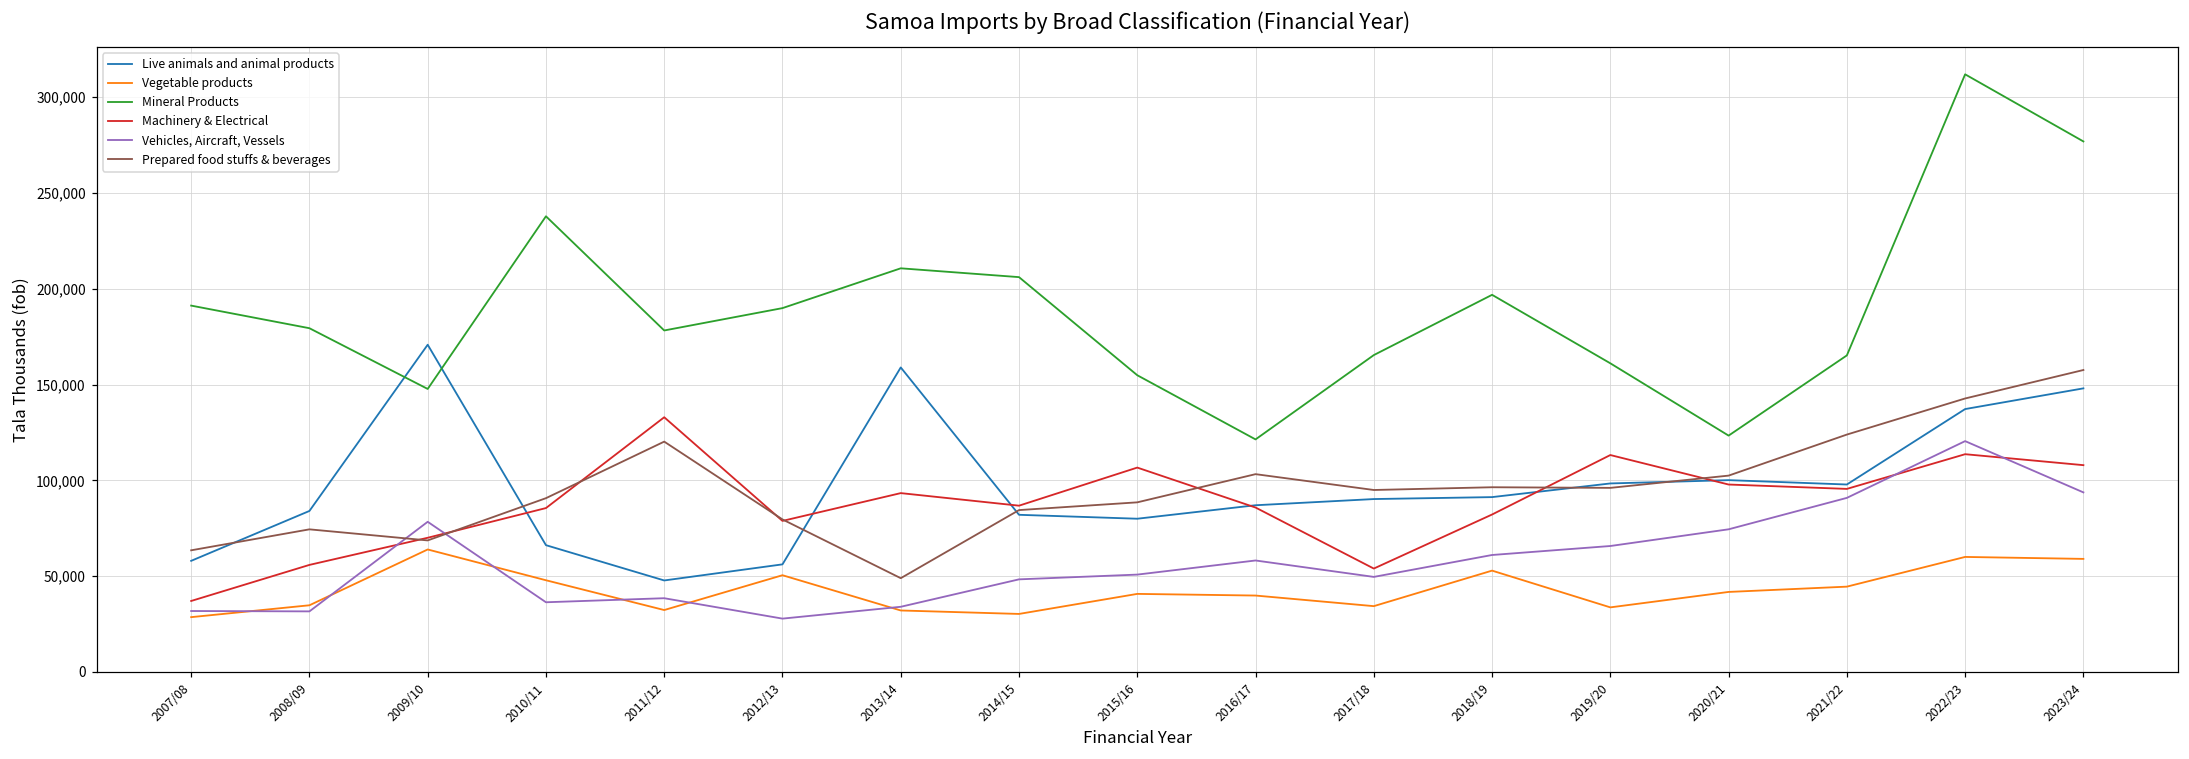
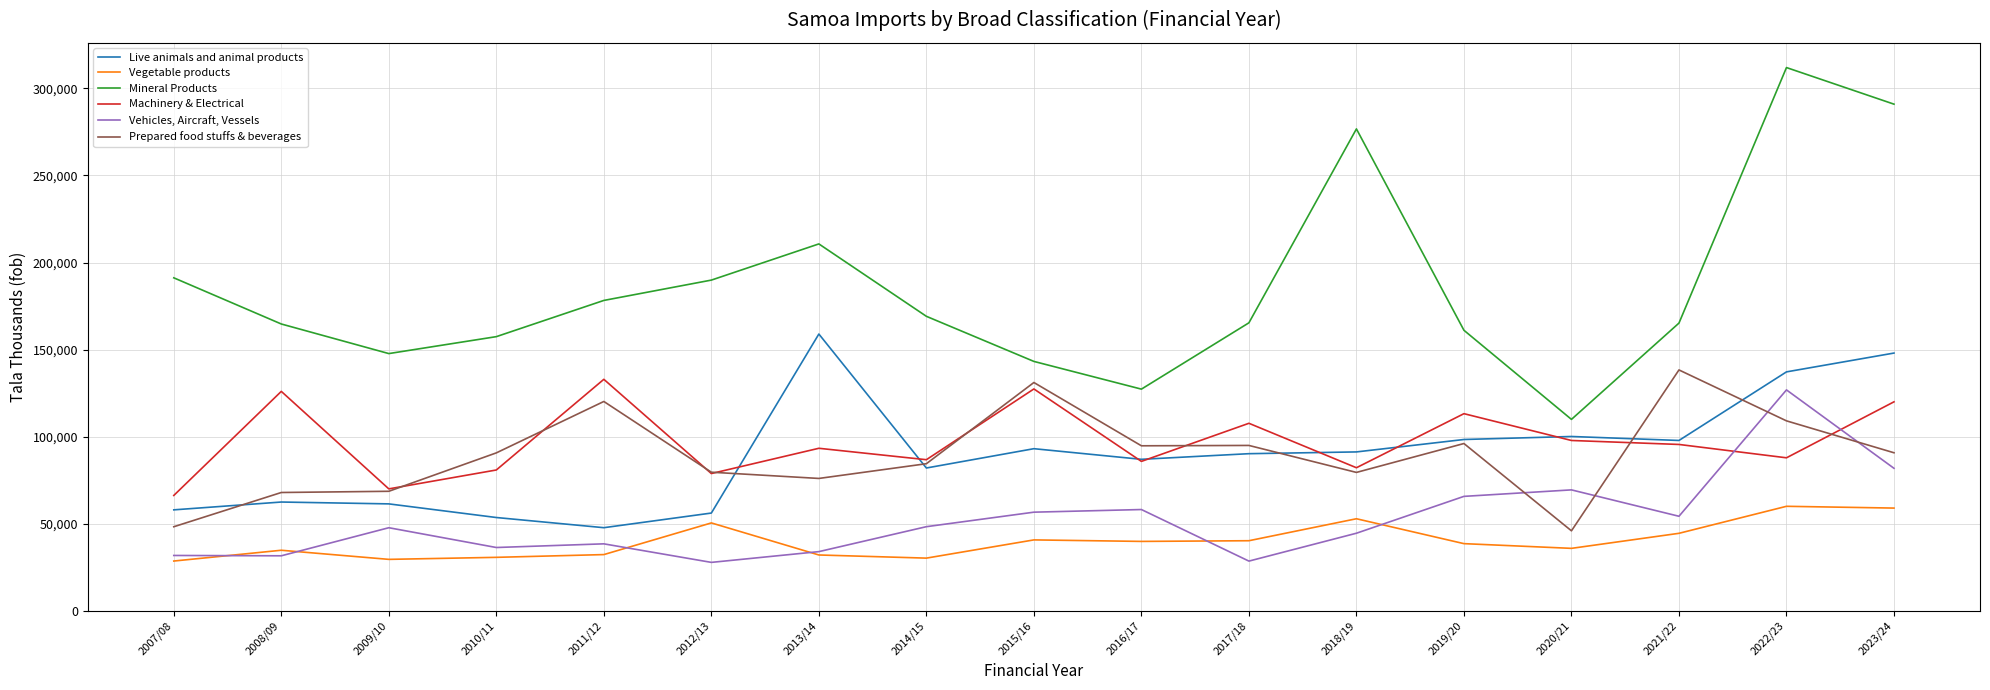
  {
    "Live animals and animal products": {
      "2007/08": "58,000",
-     "2008/09": "84,000",
-     "2009/10": "171,000",
-     "2010/11": "66,000",
+     "2008/09": "62,000",
+     "2009/10": "61,000",
+     "2010/11": "54,000",
      "2011/12": "48,000",
      "2012/13": "56,000",
      "2013/14": "159,000",
      "2014/15": "82,000",
-     "2015/16": "80,000",
+     "2015/16": "93,000",
      "2017/18": "90,000",
      "2018/19": "91,000",
      "2019/20": "98,000",
      "2020/21": "100,000",
      "2021/22": "98,000",
      "2022/23": "137,000",
      "2023/24": "148,000"
    },
    "Vegetable products": {
      "2007/08": "29,000",
      "2008/09": "35,000",
-     "2009/10": "64,000",
-     "2010/11": "48,000",
+     "2009/10": "30,000",
+     "2010/11": "31,000",
      "2011/12": "32,000",
      "2012/13": "50,000",
      "2013/14": "32,000",
      "2014/15": "30,000",
      "2015/16": "41,000",
      "2016/17": "40,000",
-     "2017/18": "34,000",
+     "2017/18": "40,000",
      "2018/19": "53,000",
-     "2019/20": "34,000",
-     "2020/21": "42,000",
+     "2019/20": "39,000",
+     "2020/21": "36,000",
      "2021/22": "45,000",
      "2022/23": "60,000",
      "2023/24": "59,000"
    },
    "Mineral Products": {
      "2007/08": "191,000",
-     "2008/09": "179,000",
+     "2008/09": "165,000",
      "2009/10": "148,000",
-     "2010/11": "238,000",
+     "2010/11": "157,000",
      "2011/12": "178,000",
      "2012/13": "190,000",
      "2013/14": "211,000",
-     "2014/15": "206,000",
-     "2015/16": "155,000",
-     "2016/17": "121,000",
+     "2014/15": "169,000",
+     "2015/16": "143,000",
+     "2016/17": "127,000",
      "2017/18": "165,000",
-     "2018/19": "197,000",
+     "2018/19": "277,000",
      "2019/20": "161,000",
-     "2020/21": "123,000",
+     "2020/21": "110,000",
      "2021/22": "165,000",
      "2022/23": "312,000",
-     "2023/24": "277,000"
+     "2023/24": "291,000"
    },
    "Machinery & Electrical": {
-     "2007/08": "37,000",
-     "2008/09": "56,000",
-     "2010/11": "86,000",
+     "2007/08": "66,000",
+     "2008/09": "126,000",
+     "2010/11": "81,000",
      "2011/12": "133,000",
      "2013/14": "93,000",
      "2014/15": "87,000",
-     "2015/16": "107,000",
-     "2017/18": "54,000",
+     "2015/16": "127,000",
+     "2017/18": "108,000",
      "2018/19": "82,000",
      "2019/20": "113,000",
      "2020/21": "98,000",
      "2021/22": "96,000",
-     "2022/23": "114,000",
-     "2023/24": "108,000"
+     "2022/23": "88,000",
+     "2023/24": "120,000"
    },
    "Vehicles, Aircraft, Vessels": {
      "2007/08": "32,000",
      "2008/09": "32,000",
-     "2009/10": "78,000",
+     "2009/10": "48,000",
      "2010/11": "36,000",
      "2011/12": "38,000",
      "2012/13": "28,000",
      "2013/14": "34,000",
      "2014/15": "48,000",
-     "2015/16": "51,000",
+     "2015/16": "57,000",
      "2016/17": "58,000",
-     "2017/18": "50,000",
-     "2018/19": "61,000",
+     "2017/18": "29,000",
+     "2018/19": "45,000",
      "2019/20": "66,000",
-     "2020/21": "74,000",
-     "2021/22": "91,000",
-     "2022/23": "120,000",
-     "2023/24": "94,000"
+     "2020/21": "69,000",
+     "2021/22": "54,000",
+     "2022/23": "127,000",
+     "2023/24": "82,000"
    },
    "Prepared food stuffs & beverages": {
-     "2007/08": "63,000",
-     "2008/09": "74,000",
+     "2007/08": "48,000",
+     "2008/09": "68,000",
      "2010/11": "91,000",
      "2011/12": "120,000",
-     "2013/14": "49,000",
+     "2013/14": "76,000",
      "2014/15": "84,000",
-     "2015/16": "89,000",
-     "2016/17": "103,000",
+     "2015/16": "131,000",
+     "2016/17": "95,000",
      "2017/18": "95,000",
-     "2018/19": "96,000",
+     "2018/19": "79,000",
      "2019/20": "96,000",
-     "2020/21": "102,000",
-     "2021/22": "124,000",
-     "2022/23": "143,000",
-     "2023/24": "158,000"
+     "2020/21": "46,000",
+     "2021/22": "138,000",
+     "2022/23": "109,000",
+     "2023/24": "91,000"
    }
  }
